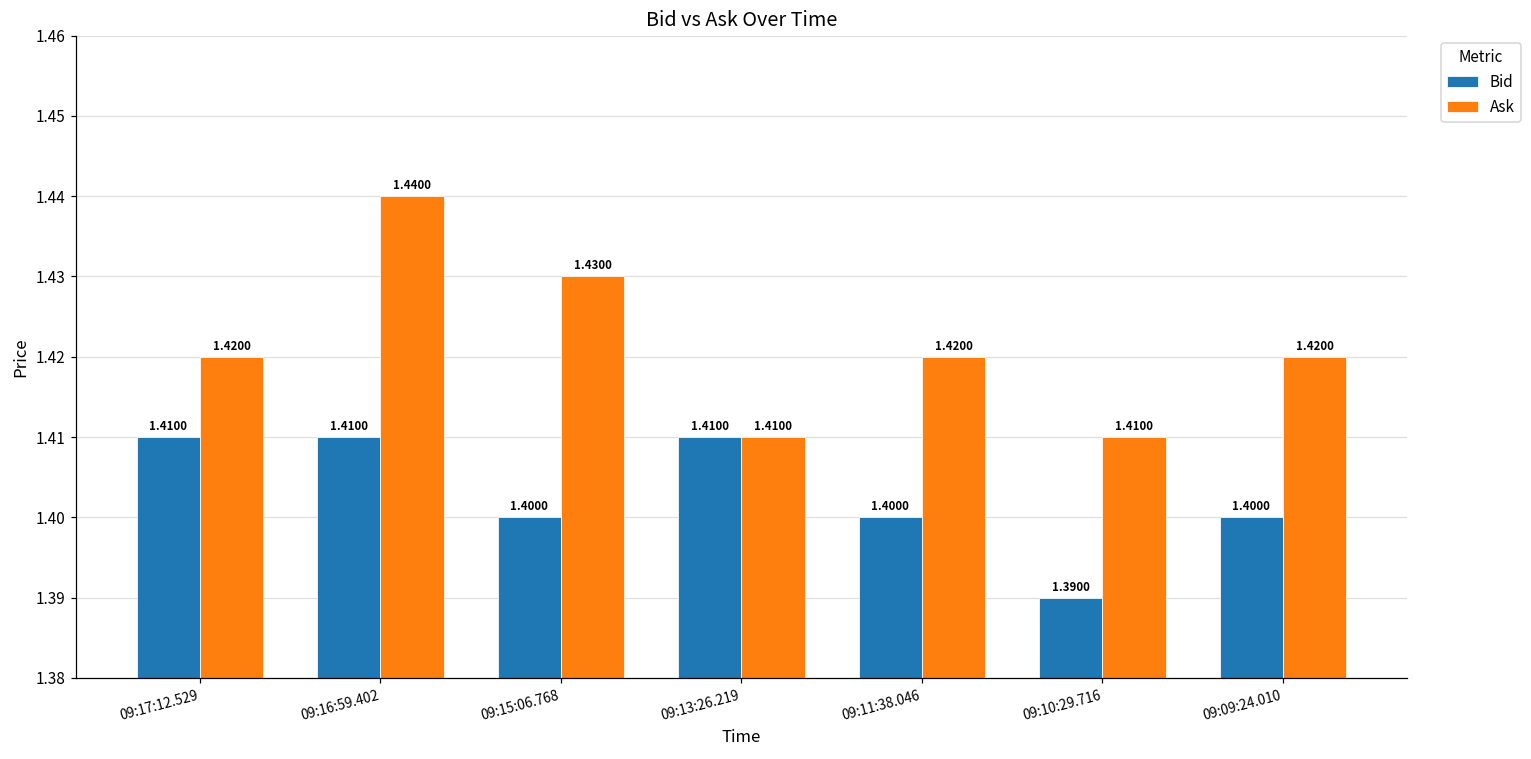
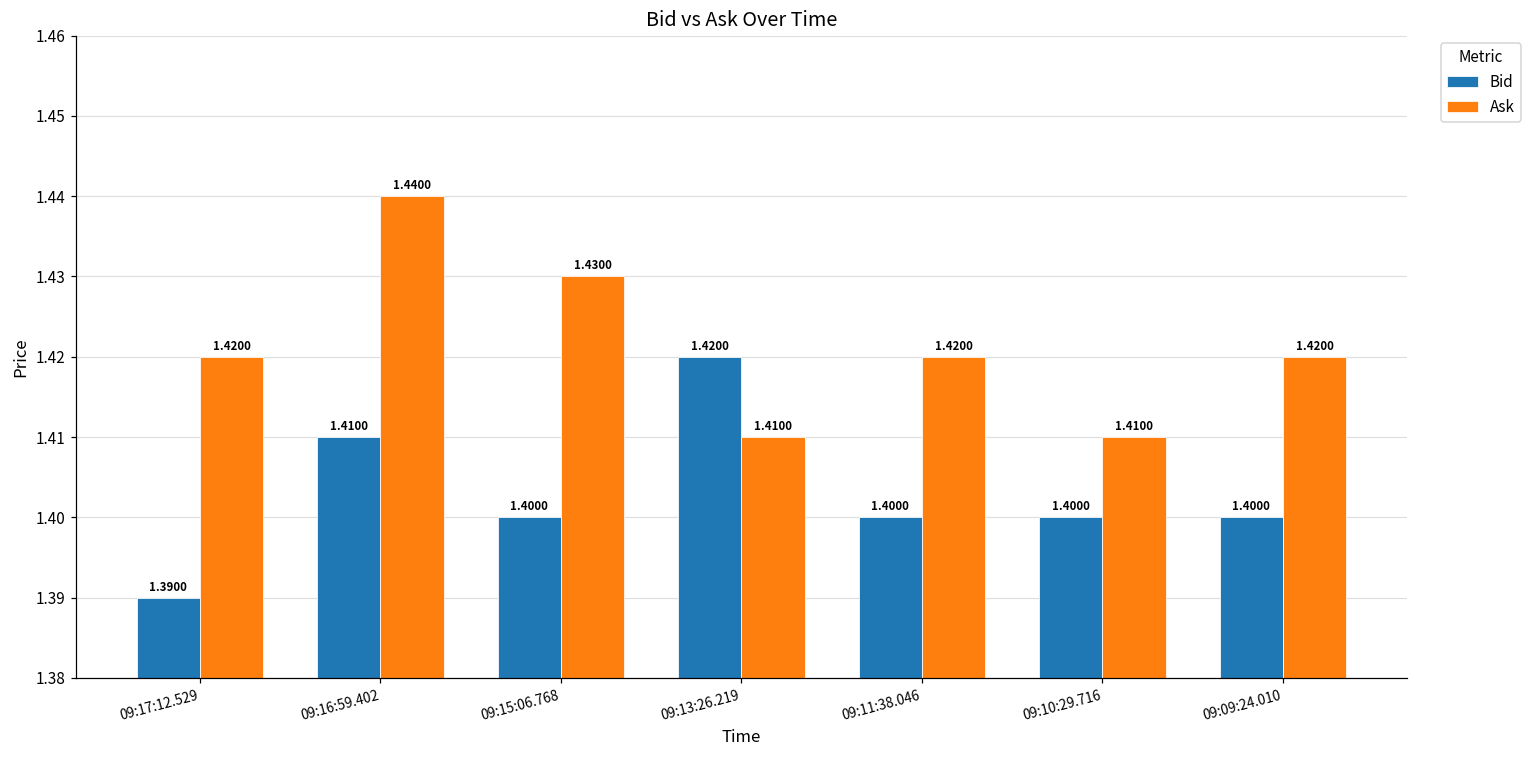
  {
    "Bid": {
-     "09:17:12.529": 1.4100,
+     "09:17:12.529": 1.3900,
      "09:16:59.402": 1.4100,
      "09:15:06.768": 1.4000,
-     "09:13:26.219": 1.4100,
+     "09:13:26.219": 1.4200,
      "09:11:38.046": 1.4000,
-     "09:10:29.716": 1.3900,
+     "09:10:29.716": 1.4000,
      "09:09:24.010": 1.4000
    },
    "Ask": {
      "09:17:12.529": 1.4200,
      "09:16:59.402": 1.4400,
      "09:15:06.768": 1.4300,
      "09:13:26.219": 1.4100,
      "09:11:38.046": 1.4200,
      "09:10:29.716": 1.4100,
      "09:09:24.010": 1.4200
    }
  }
